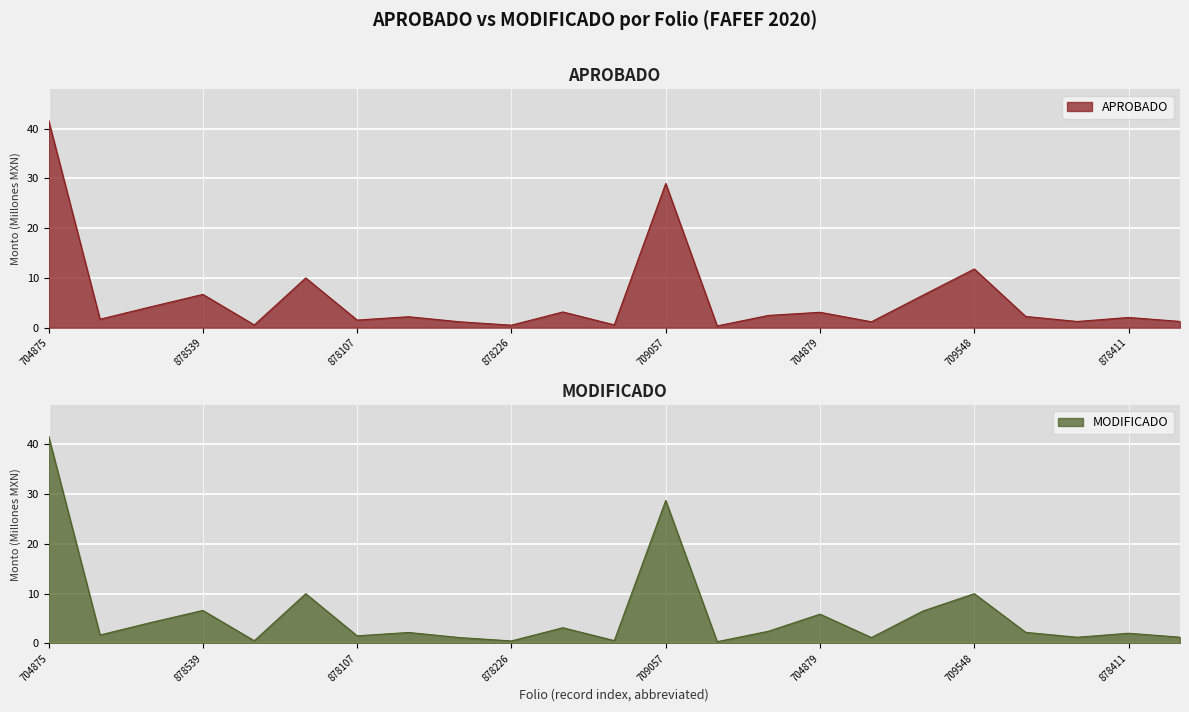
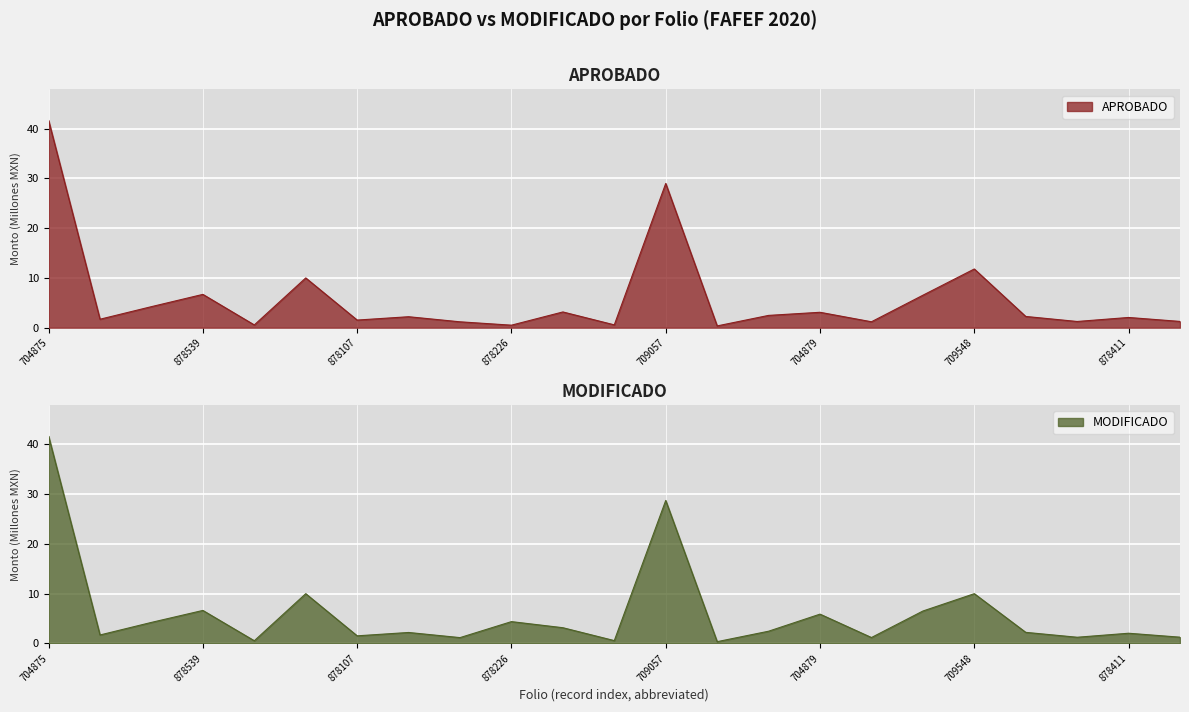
  {
    "APROBADO": {
      "704875": 42,
      "878539": 7,
      "878107": 2,
      "878226": 1,
      "709057": 29,
      "704879": 3,
      "709548": 12,
      "878411": 2
    },
    "MODIFICADO": {
      "704875": 42,
      "878539": 7,
      "878107": 2,
-     "878226": 0,
+     "878226": 4,
      "709057": 29,
      "704879": 6,
      "709548": 10,
      "878411": 2
    }
  }
